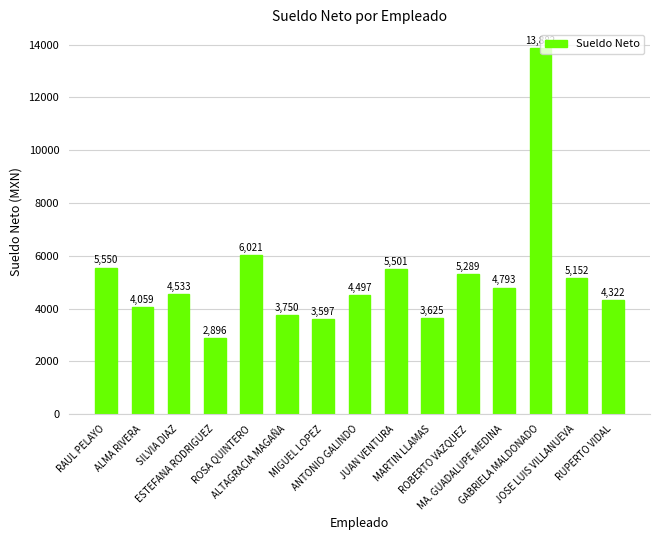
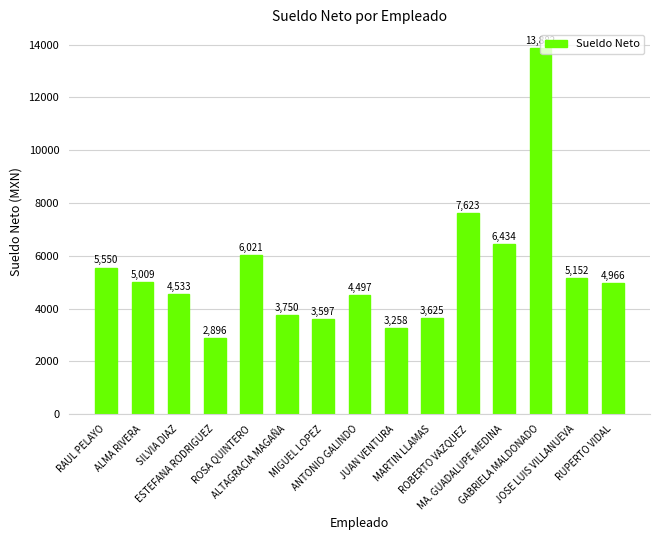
  {
    "RAUL PELAYO": "5,550",
-   "ALMA RIVERA": "4,059",
+   "ALMA RIVERA": "5,009",
    "SILVIA DIAZ": "4,533",
    "ESTEFANA RODRIGUEZ": "2,896",
    "ROSA QUINTERO": "6,021",
    "ALTAGRACIA MAGAÑA": "3,750",
    "MIGUEL LOPEZ": "3,597",
    "ANTONIO GALINDO": "4,497",
-   "JUAN VENTURA": "5,501",
+   "JUAN VENTURA": "3,258",
    "MARTIN LLAMAS": "3,625",
-   "ROBERTO VAZQUEZ": "5,289",
-   "MA. GUADALUPE MEDINA": "4,793",
+   "ROBERTO VAZQUEZ": "7,623",
+   "MA. GUADALUPE MEDINA": "6,434",
    "JOSE LUIS VILLANUEVA": "5,152",
-   "RUPERTO VIDAL": "4,322"
+   "RUPERTO VIDAL": "4,966"
  }
